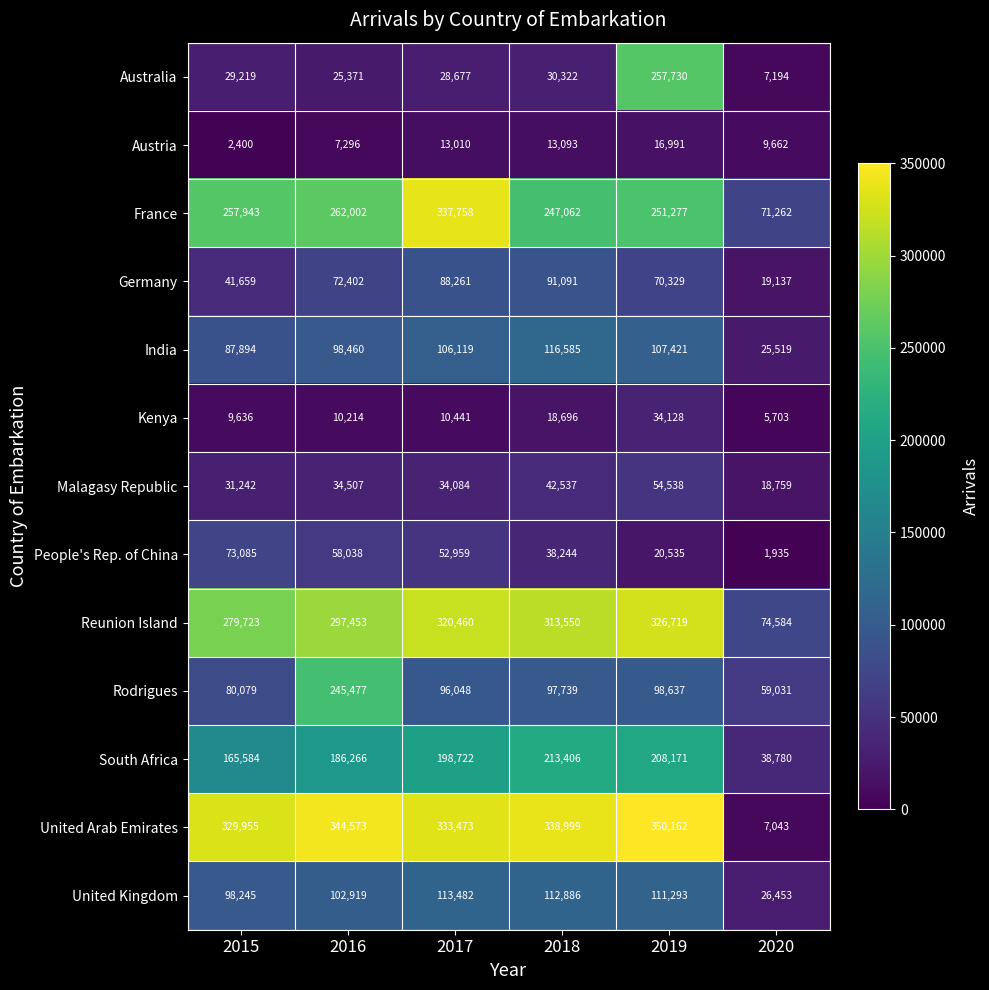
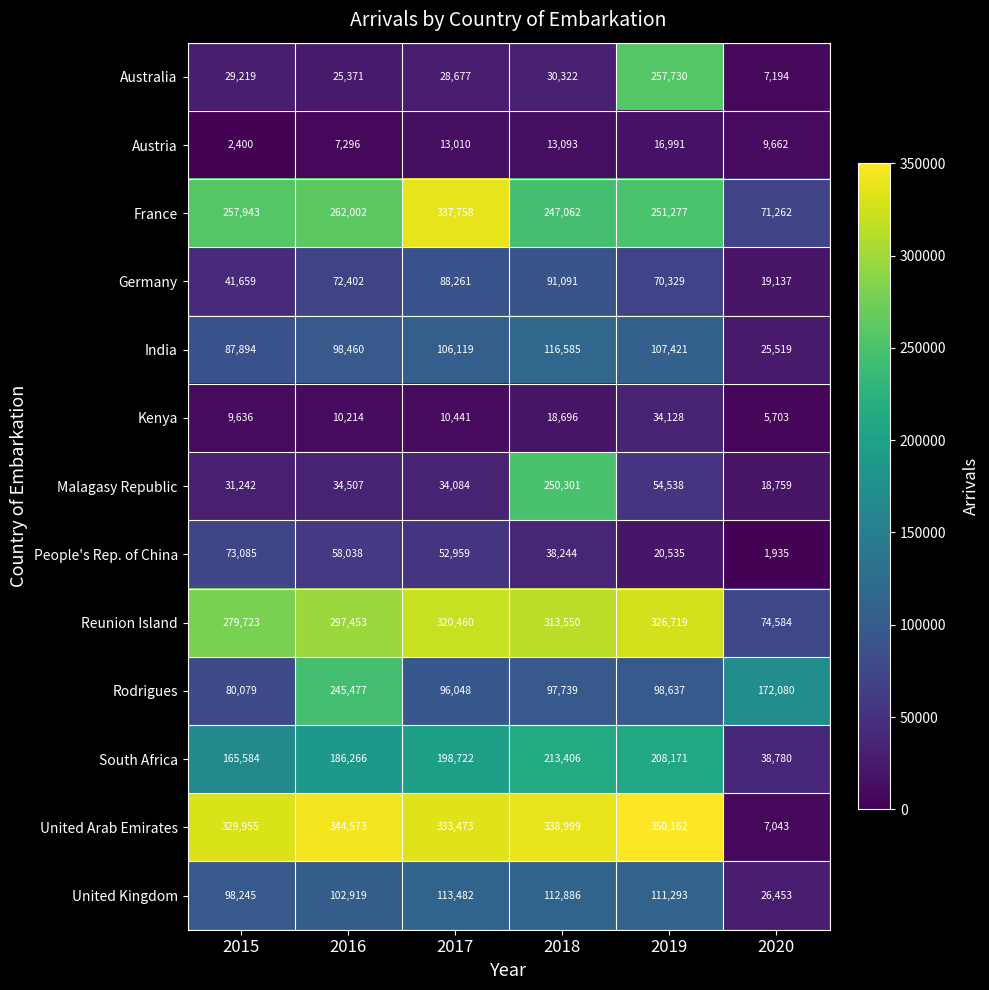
  {
    "Australia": {
      "2015": "29,219",
      "2016": "25,371",
      "2017": "28,677",
      "2018": "30,322",
      "2019": "257,730",
      "2020": "7,194"
    },
    "Austria": {
      "2015": "2,400",
      "2016": "7,296",
      "2017": "13,010",
      "2018": "13,093",
      "2019": "16,991",
      "2020": "9,662"
    },
    "France": {
      "2015": "257,943",
      "2016": "262,002",
      "2017": "337,758",
      "2018": "247,062",
      "2019": "251,277",
      "2020": "71,262"
    },
    "Germany": {
      "2015": "41,659",
      "2016": "72,402",
      "2017": "88,261",
      "2018": "91,091",
      "2019": "70,329",
      "2020": "19,137"
    },
    "India": {
      "2015": "87,894",
      "2016": "98,460",
      "2017": "106,119",
      "2018": "116,585",
      "2019": "107,421",
      "2020": "25,519"
    },
    "Kenya": {
      "2015": "9,636",
      "2016": "10,214",
      "2017": "10,441",
      "2018": "18,696",
      "2019": "34,128",
      "2020": "5,703"
    },
    "Malagasy Republic": {
      "2015": "31,242",
      "2016": "34,507",
      "2017": "34,084",
-     "2018": "42,537",
+     "2018": "250,301",
      "2019": "54,538",
      "2020": "18,759"
    },
    "People's Rep. of China": {
      "2015": "73,085",
      "2016": "58,038",
      "2017": "52,959",
      "2018": "38,244",
      "2019": "20,535",
      "2020": "1,935"
    },
    "Reunion Island": {
      "2015": "279,723",
      "2016": "297,453",
      "2017": "320,460",
      "2018": "313,550",
      "2019": "326,719",
      "2020": "74,584"
    },
    "Rodrigues": {
      "2015": "80,079",
      "2016": "245,477",
      "2017": "96,048",
      "2018": "97,739",
      "2019": "98,637",
-     "2020": "59,031"
+     "2020": "172,080"
    },
    "South Africa": {
      "2015": "165,584",
      "2016": "186,266",
      "2017": "198,722",
      "2018": "213,406",
      "2019": "208,171",
      "2020": "38,780"
    },
    "United Arab Emirates": {
      "2015": "329,955",
      "2016": "344,573",
      "2017": "333,473",
      "2018": "338,999",
      "2019": "350,162",
      "2020": "7,043"
    },
    "United Kingdom": {
      "2015": "98,245",
      "2016": "102,919",
      "2017": "113,482",
      "2018": "112,886",
      "2019": "111,293",
      "2020": "26,453"
    }
  }
